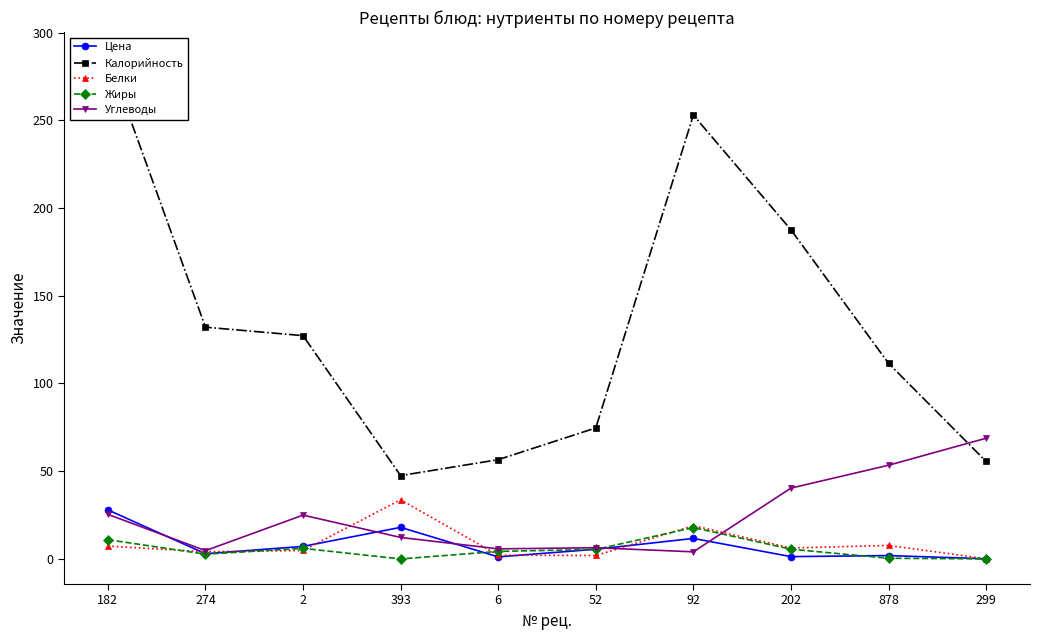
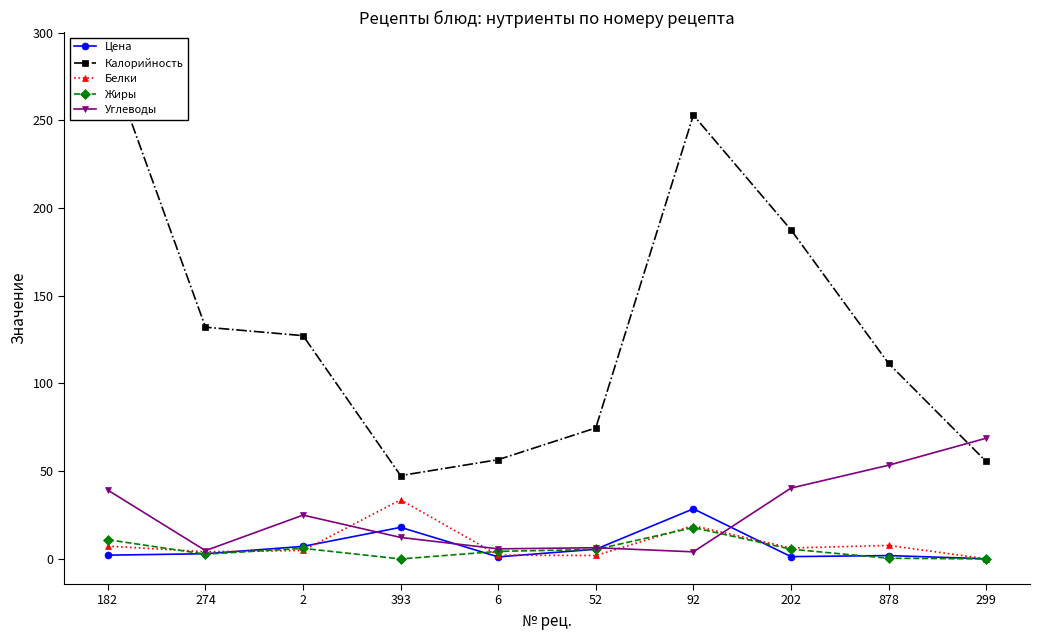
  {
    "Цена": {
-     "182": 28,
+     "182": 2,
      "393": 18,
-     "92": 12,
+     "92": 29,
      "202": 1,
      "878": 2
    },
    "Калорийность": {
      "274": 132,
      "2": 127,
      "393": 48,
      "6": 57,
      "52": 75,
      "92": 253,
      "202": 188,
      "878": 112,
      "299": 56
    },
    "Белки": {
      "182": 7,
      "393": 34,
      "52": 2,
      "878": 8
    },
    "Жиры": {
      "182": 11,
      "393": 0,
      "878": 0
    },
    "Углеводы": {
-     "182": 25,
+     "182": 39,
      "2": 25,
      "393": 12,
      "92": 4,
      "202": 40,
      "878": 53,
      "299": 69
    }
  }
